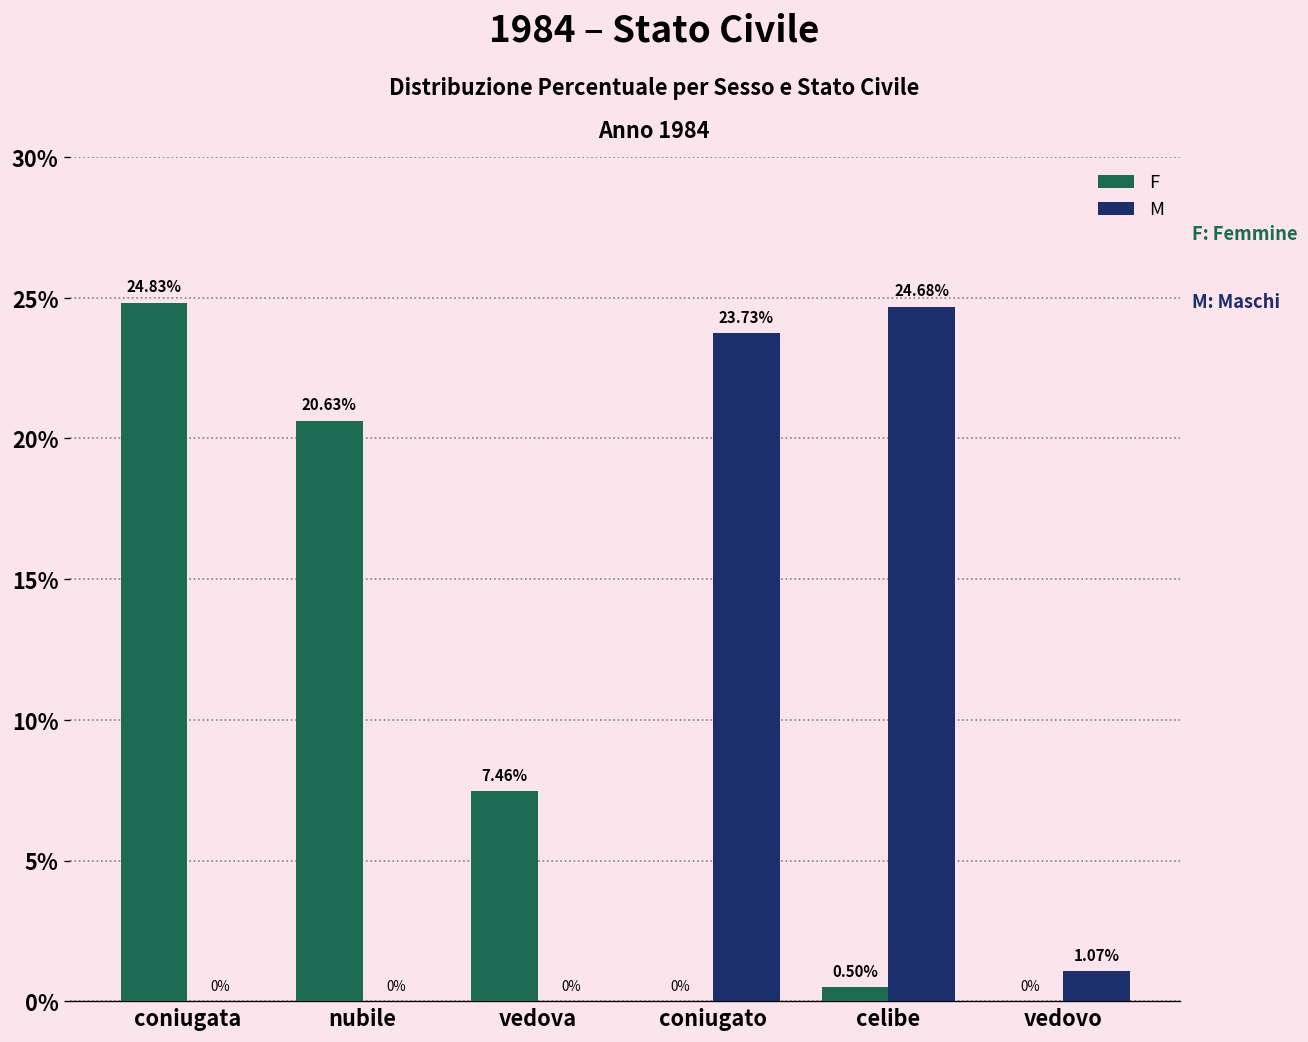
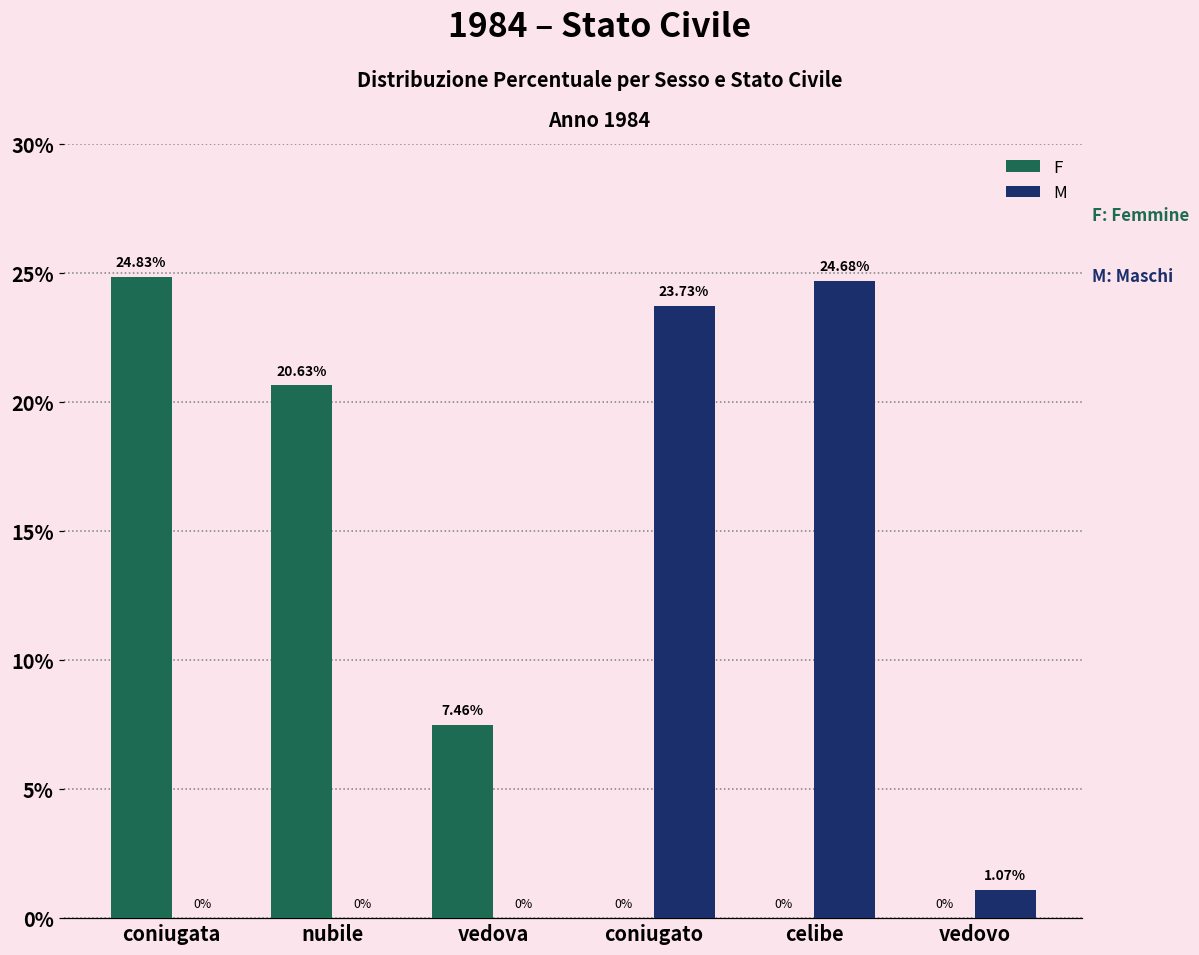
  {
    "F": {
      "coniugata": "24.83%",
      "nubile": "20.63%",
      "vedova": "7.46%",
      "coniugato": "0%",
-     "celibe": "0.50%",
+     "celibe": "0%",
      "vedovo": "0%"
    },
    "M": {
      "coniugata": "0%",
      "nubile": "0%",
      "vedova": "0%",
      "coniugato": "23.73%",
      "celibe": "24.68%",
      "vedovo": "1.07%"
    }
  }
